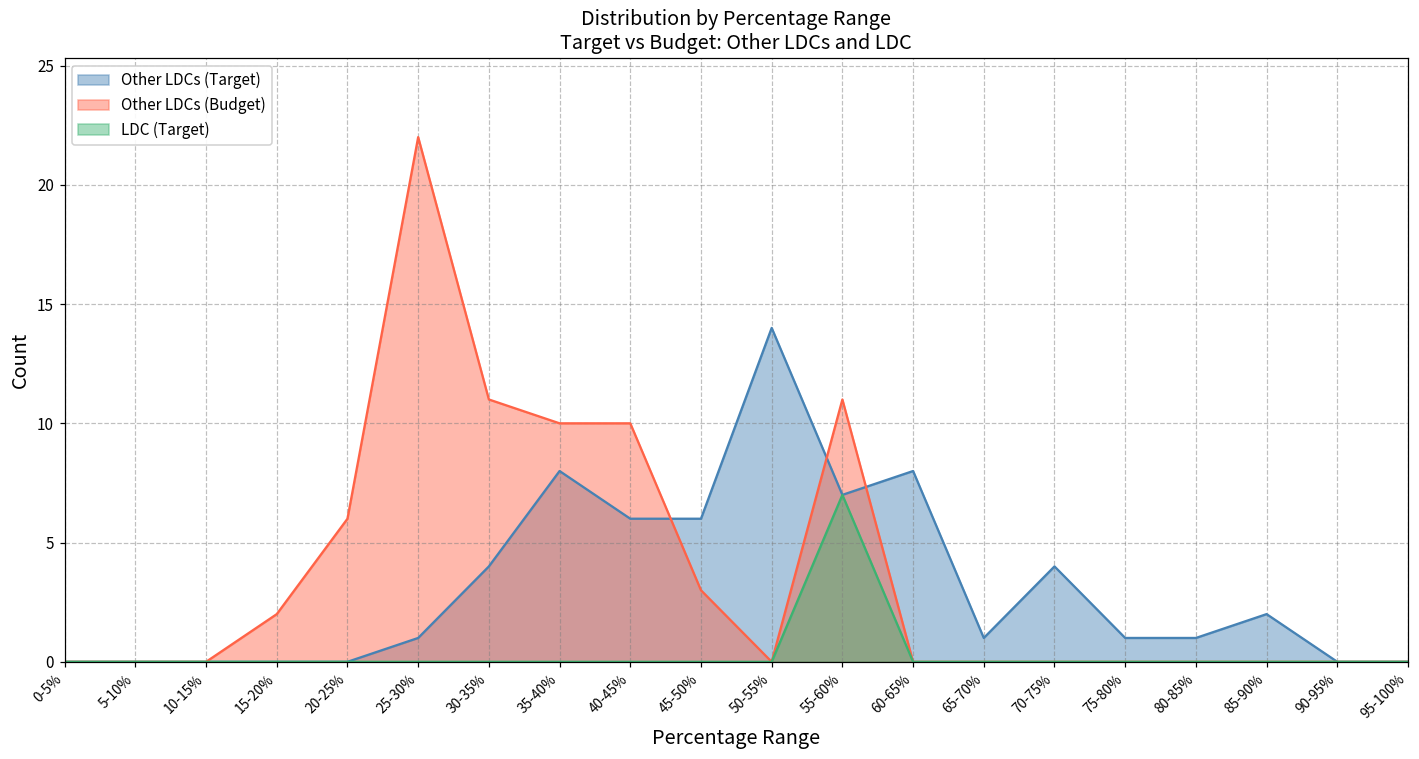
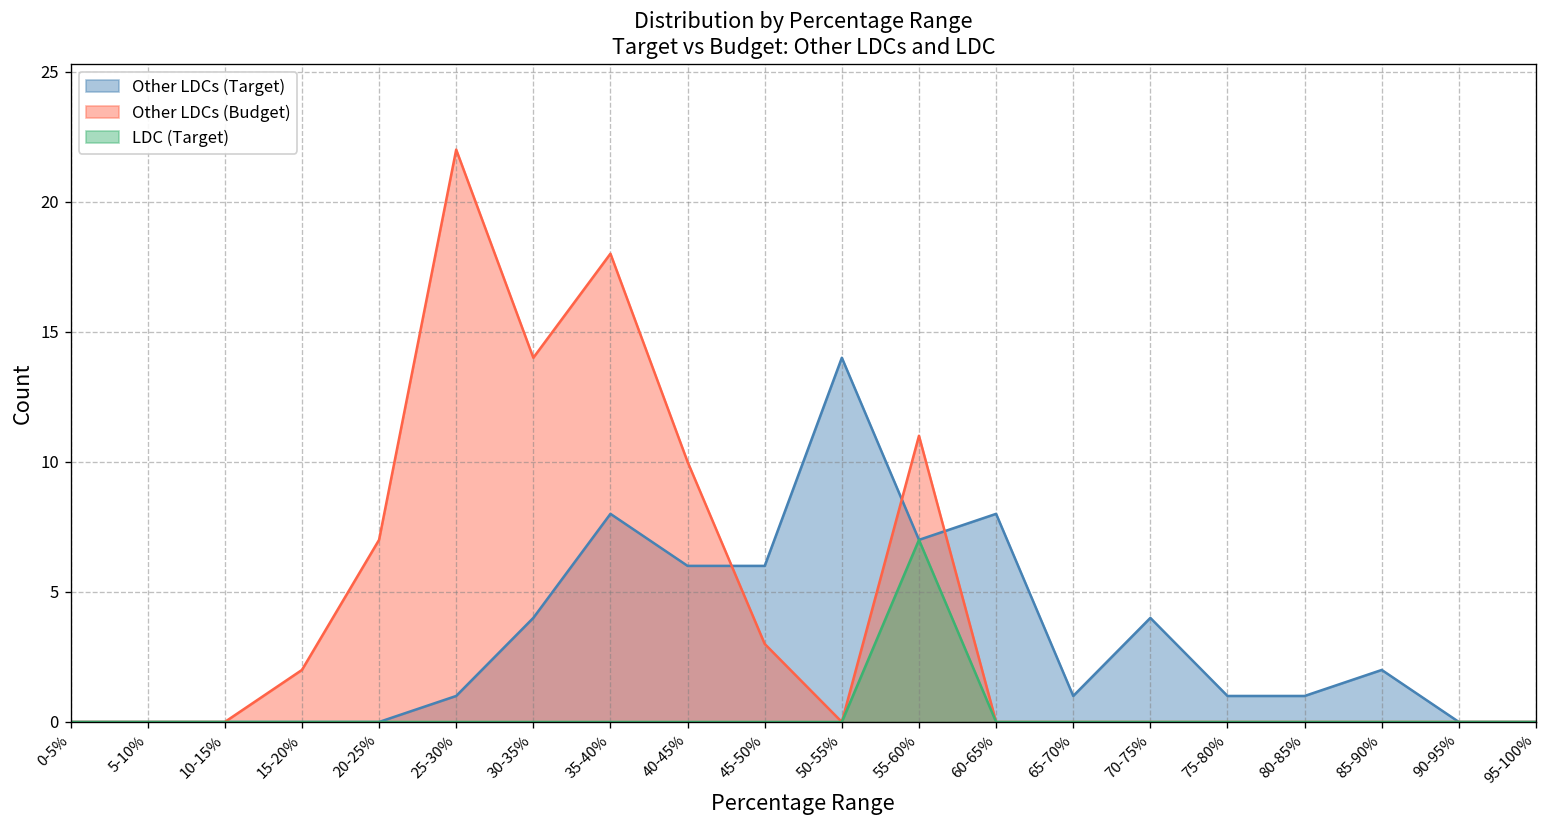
  {
    "Other LDCs (Budget)": {
      "15-20%": 2,
-     "20-25%": 6,
+     "20-25%": 7,
      "25-30%": 22,
-     "30-35%": 11,
-     "35-40%": 10,
+     "30-35%": 14,
+     "35-40%": 18,
      "40-45%": 10,
      "45-50%": 3,
      "55-60%": 11
    }
  }
